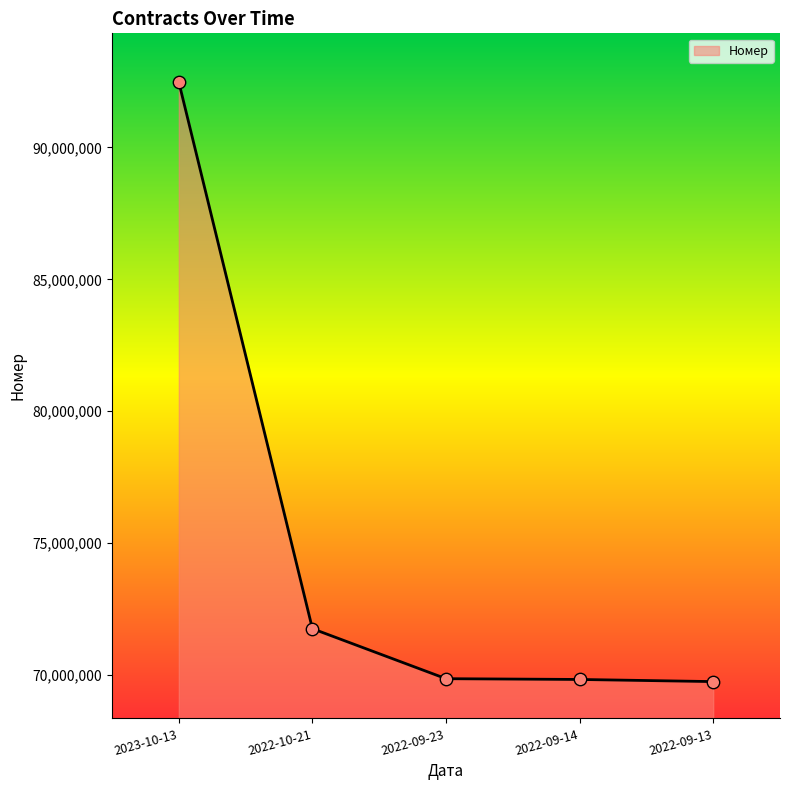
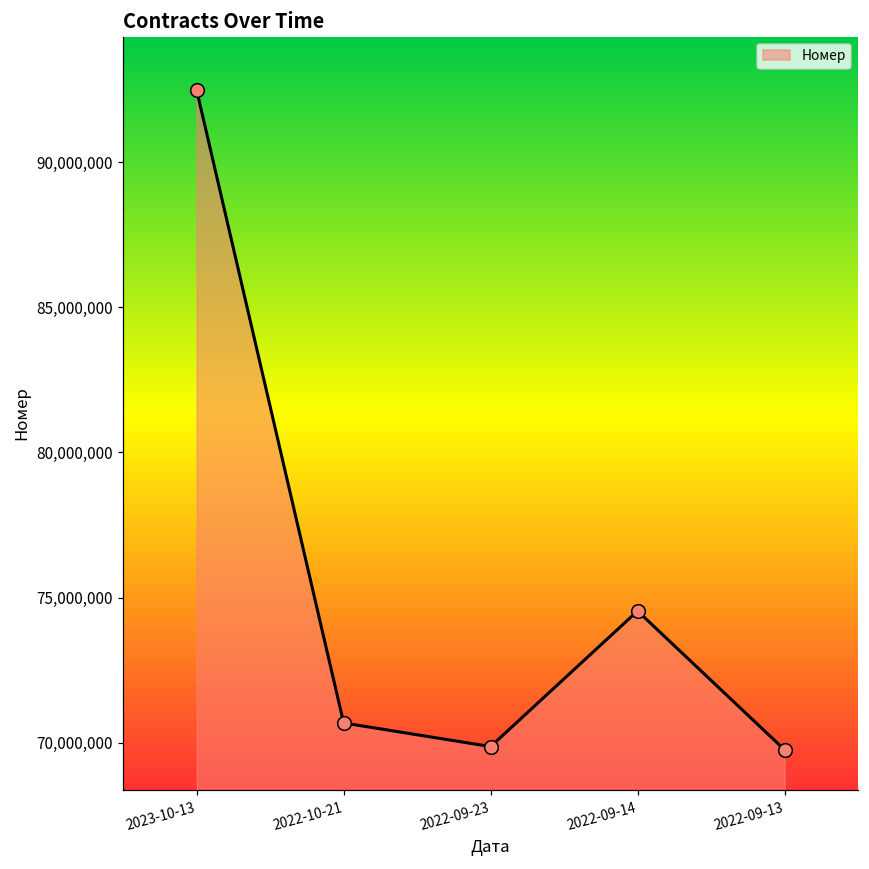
  {
    "2023-10-13": "92,500,000",
-   "2022-10-21": "71,800,000",
+   "2022-10-21": "70,700,000",
    "2022-09-23": "69,900,000",
-   "2022-09-14": "69,800,000",
+   "2022-09-14": "74,500,000",
    "2022-09-13": "69,800,000"
  }
